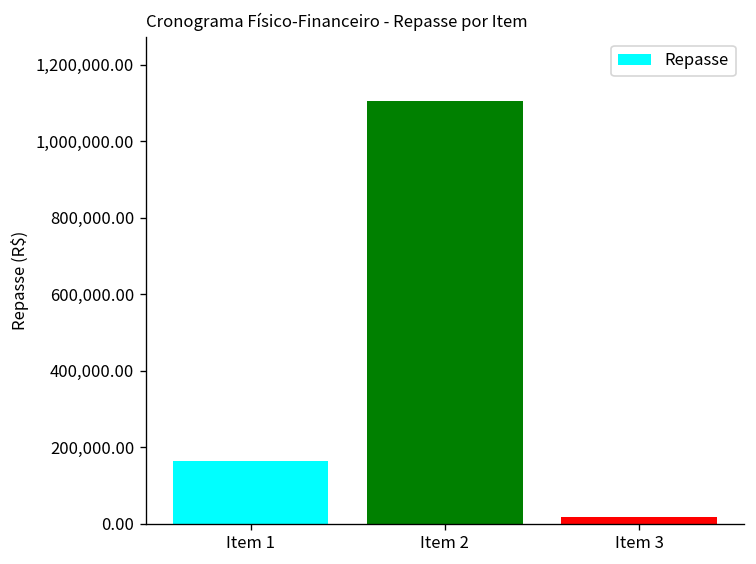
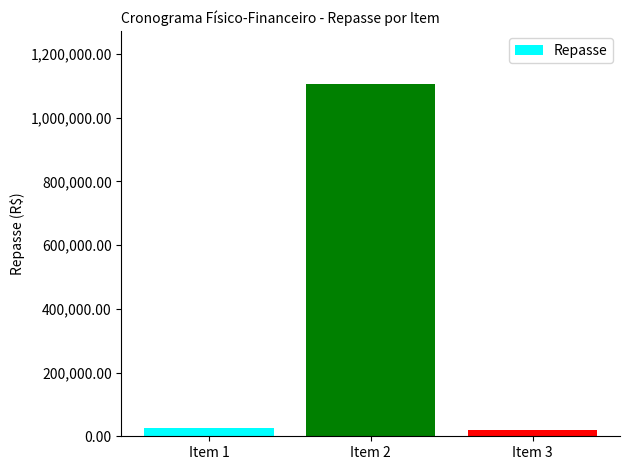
  {
-   "Item 1": "160,000",
+   "Item 1": "30,000",
    "Item 2": "1,110,000",
    "Item 3": "20,000"
  }
